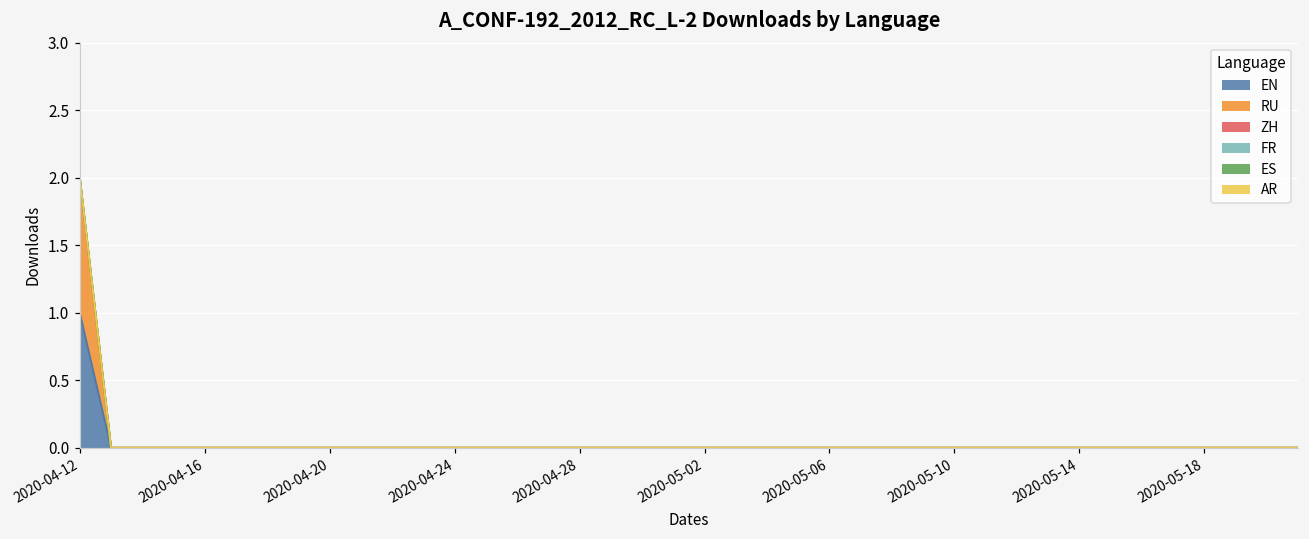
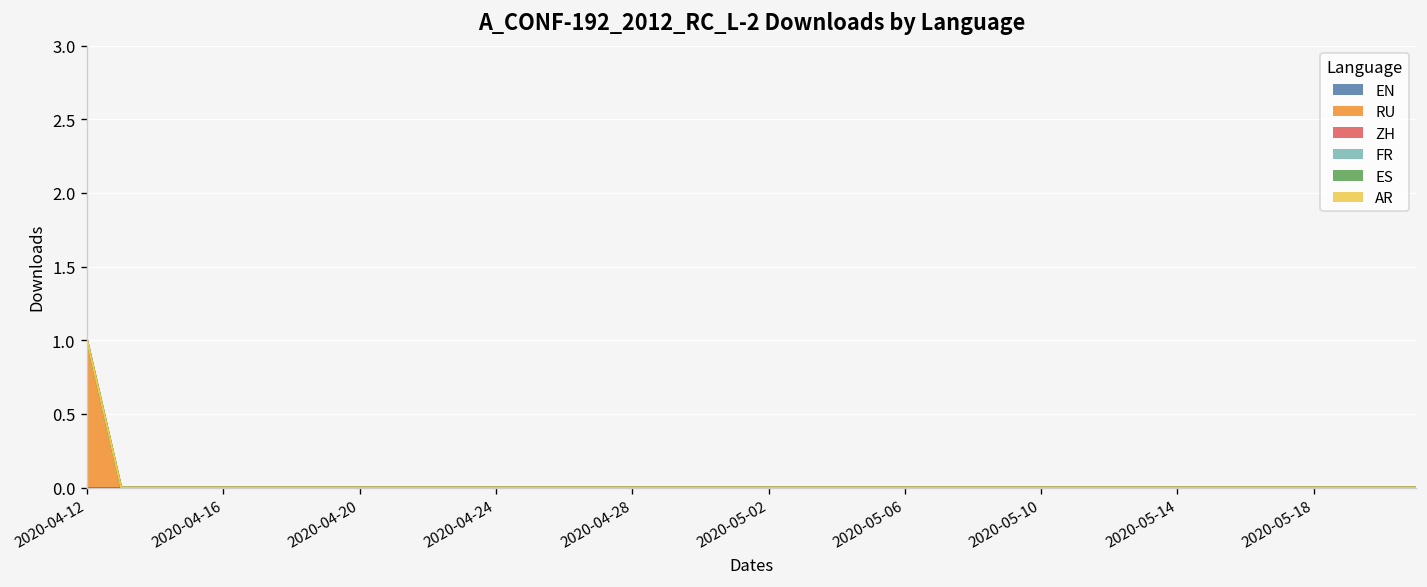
  {
    "EN": {
-     "2020-04-12": 1
+     "2020-04-12": 0
    }
  }
